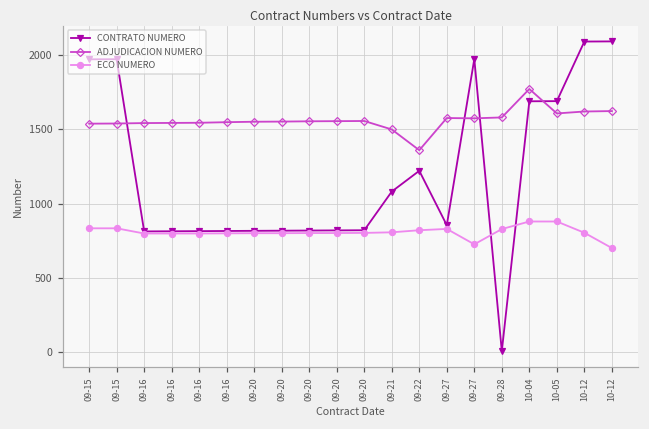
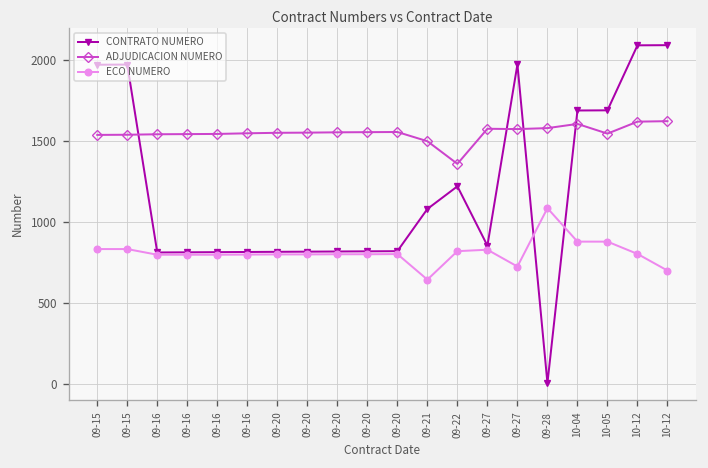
  {
    "CONTRATO NUMERO": {
      "09-21": 1080,
      "09-22": 1220,
      "09-28": 0,
      "10-04": 1690,
      "10-05": 1690
    },
    "ADJUDICACION NUMERO": {
      "09-21": 1500,
      "09-22": 1360,
      "09-28": 1580,
-     "10-04": 1770,
-     "10-05": 1610
+     "10-04": 1610,
+     "10-05": 1550
    },
    "ECO NUMERO": {
-     "09-21": 810,
+     "09-21": 640,
      "09-22": 820,
-     "09-28": 830,
+     "09-28": 1090,
      "10-04": 880,
      "10-05": 880
    }
  }
